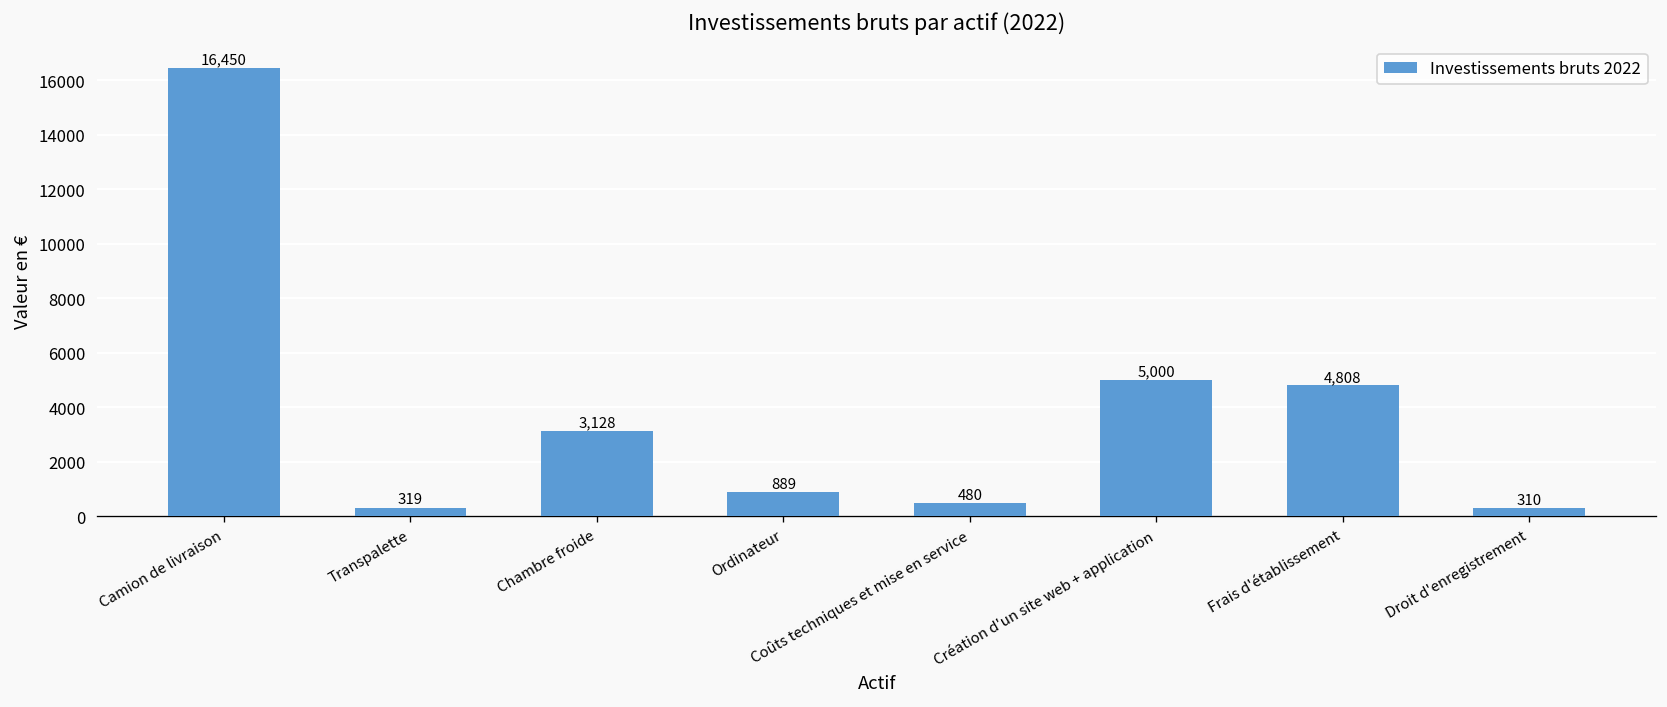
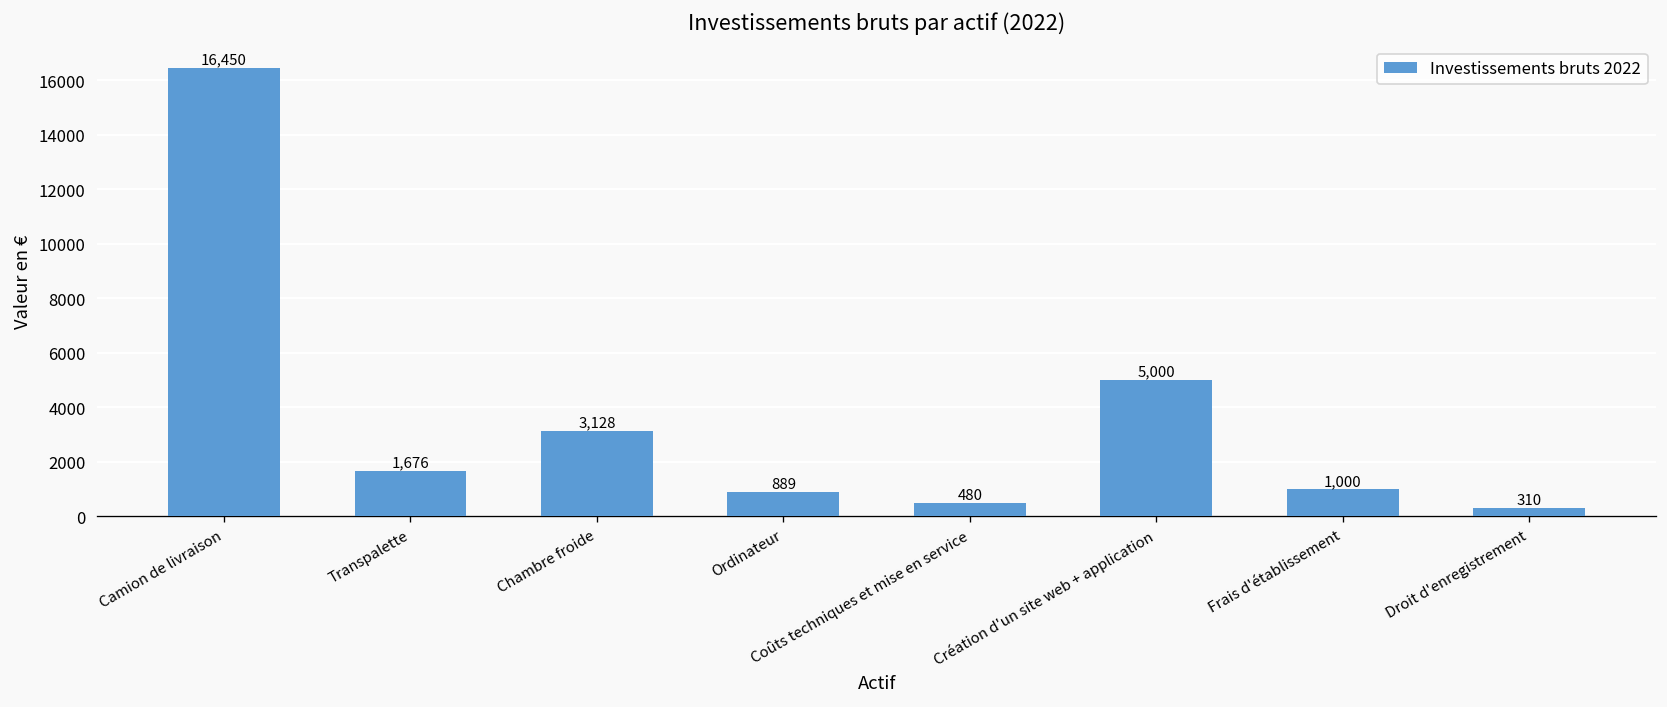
  {
    "Camion de livraison": "16,450",
-   "Transpalette": "319",
+   "Transpalette": "1,676",
    "Chambre froide": "3,128",
    "Ordinateur": "889",
    "Coûts techniques et mise en service": "480",
    "Création d'un site web + application": "5,000",
-   "Frais d'établissement": "4,808",
+   "Frais d'établissement": "1,000",
    "Droit d'enregistrement": "310"
  }
